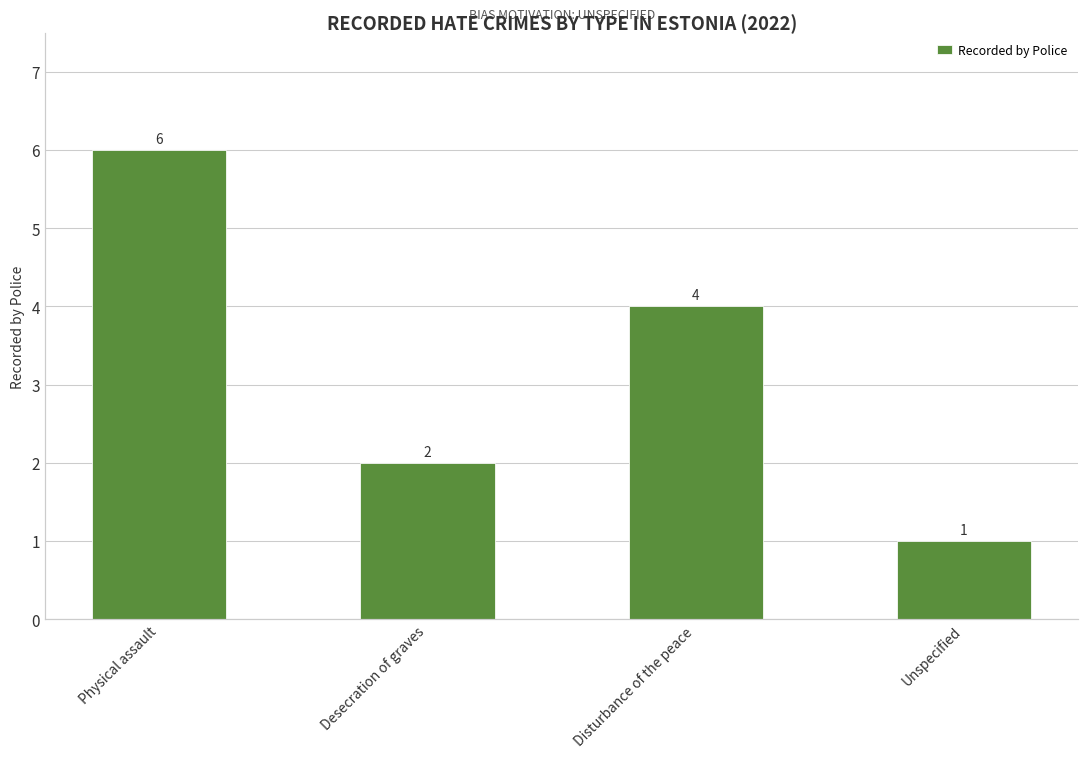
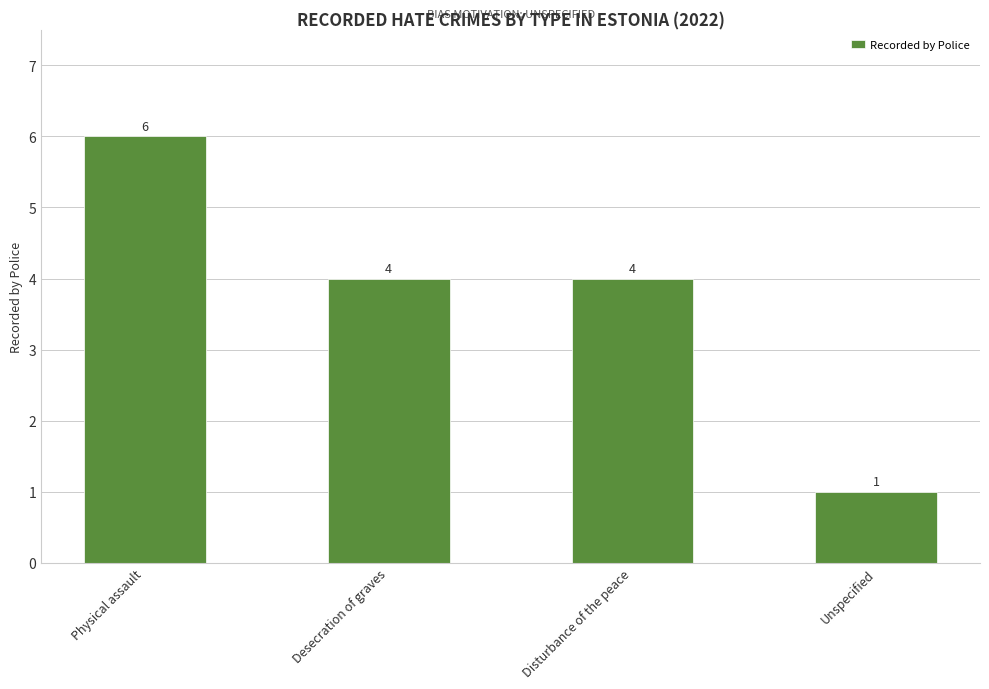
  {
    "Physical assault": 6,
-   "Desecration of graves": 2,
+   "Desecration of graves": 4,
    "Disturbance of the peace": 4,
    "Unspecified": 1
  }
